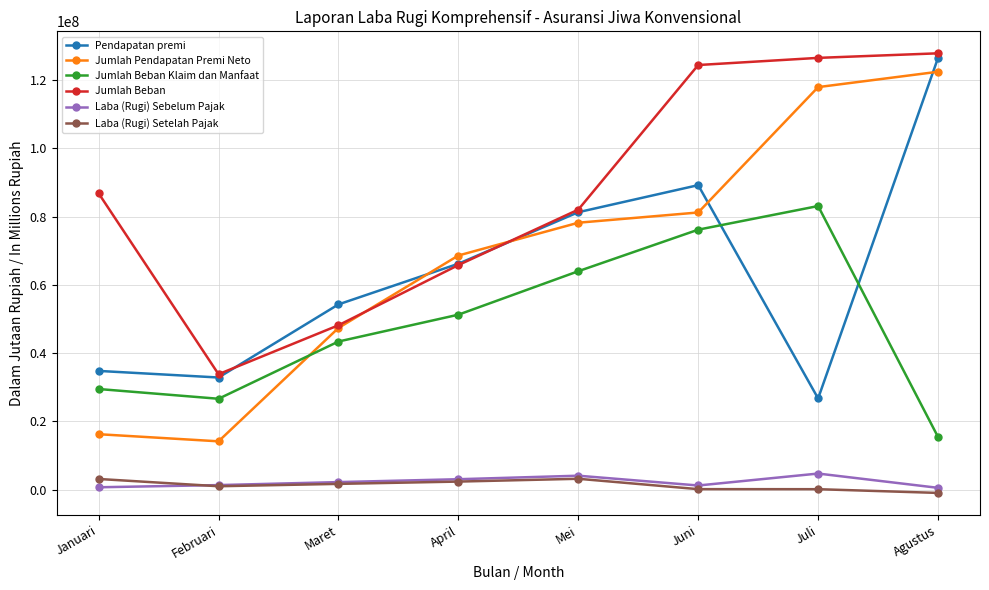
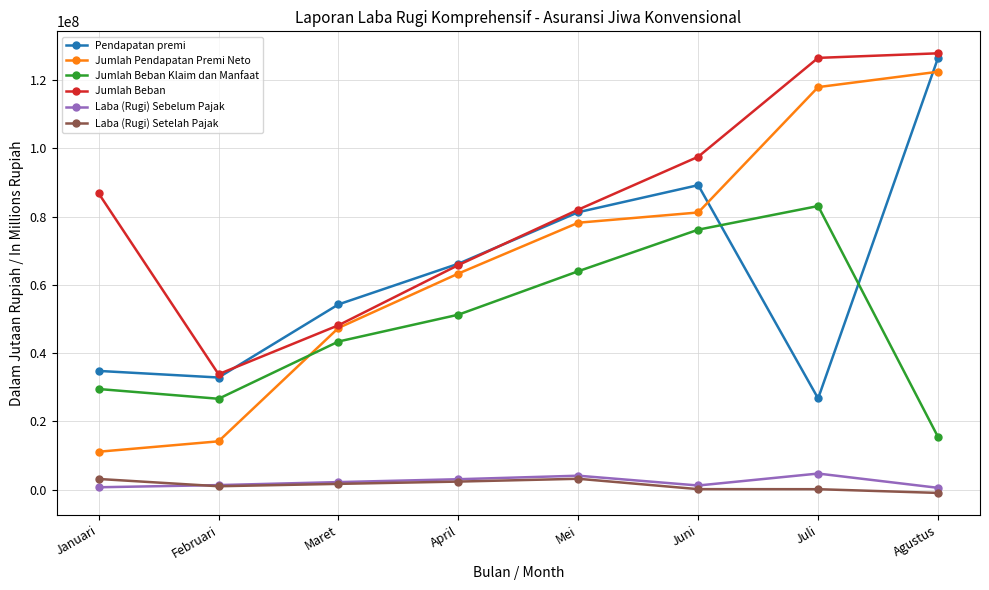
  {
    "Pendapatan premi": {
      "Januari": 35000000,
      "Februari": 33000000,
      "Maret": 54000000,
      "Mei": 81000000,
      "Juni": 89000000,
      "Juli": 27000000,
      "Agustus": 127000000
    },
    "Jumlah Pendapatan Premi Neto": {
-     "Januari": 16000000,
+     "Januari": 11000000,
      "Februari": 14000000,
      "Maret": 47000000,
-     "April": 69000000,
+     "April": 63000000,
      "Mei": 78000000,
      "Juni": 81000000,
      "Juli": 118000000,
      "Agustus": 122000000
    },
    "Jumlah Beban Klaim dan Manfaat": {
      "Januari": 29000000,
      "Februari": 27000000,
      "Maret": 43000000,
      "April": 51000000,
      "Mei": 64000000,
      "Juni": 76000000,
      "Juli": 83000000,
      "Agustus": 15000000
    },
    "Jumlah Beban": {
      "Januari": 87000000,
      "Februari": 34000000,
      "Maret": 48000000,
      "Mei": 82000000,
-     "Juni": 124000000,
+     "Juni": 98000000,
      "Juli": 127000000,
      "Agustus": 128000000
    },
    "Laba (Rugi) Sebelum Pajak": {
      "Januari": 1000000,
      "Mei": 4000000,
      "Juni": 1000000,
      "Juli": 5000000,
      "Agustus": 1000000
    },
    "Laba (Rugi) Setelah Pajak": {
      "Januari": 3000000,
      "Mei": 3000000,
      "Juni": 0,
      "Juli": 0,
      "Agustus": -1000000
    }
  }
